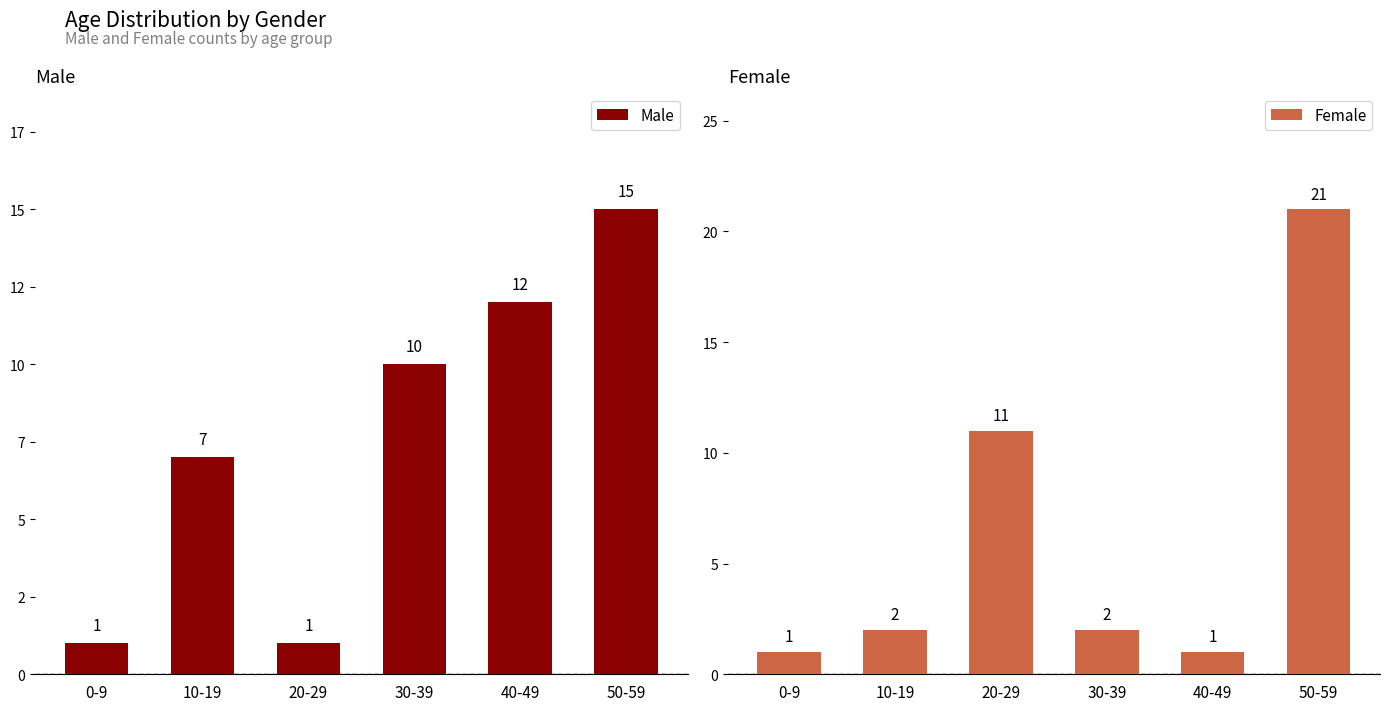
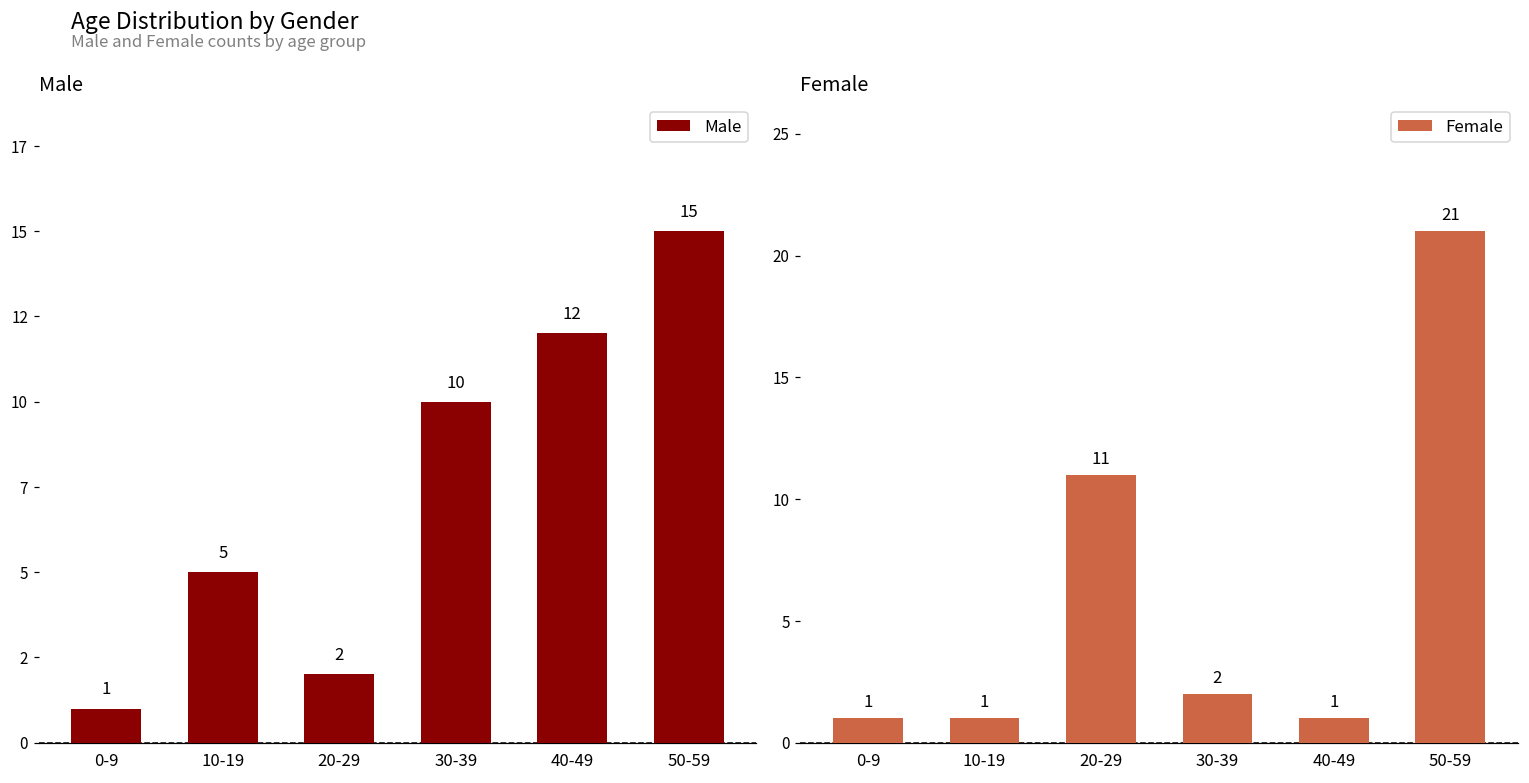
  {
    "Male": {
      "0-9": 1,
-     "10-19": 7,
-     "20-29": 1,
+     "10-19": 5,
+     "20-29": 2,
      "30-39": 10,
      "40-49": 12,
      "50-59": 15
    },
    "Female": {
      "0-9": 1,
-     "10-19": 2,
+     "10-19": 1,
      "20-29": 11,
      "30-39": 2,
      "40-49": 1,
      "50-59": 21
    }
  }
